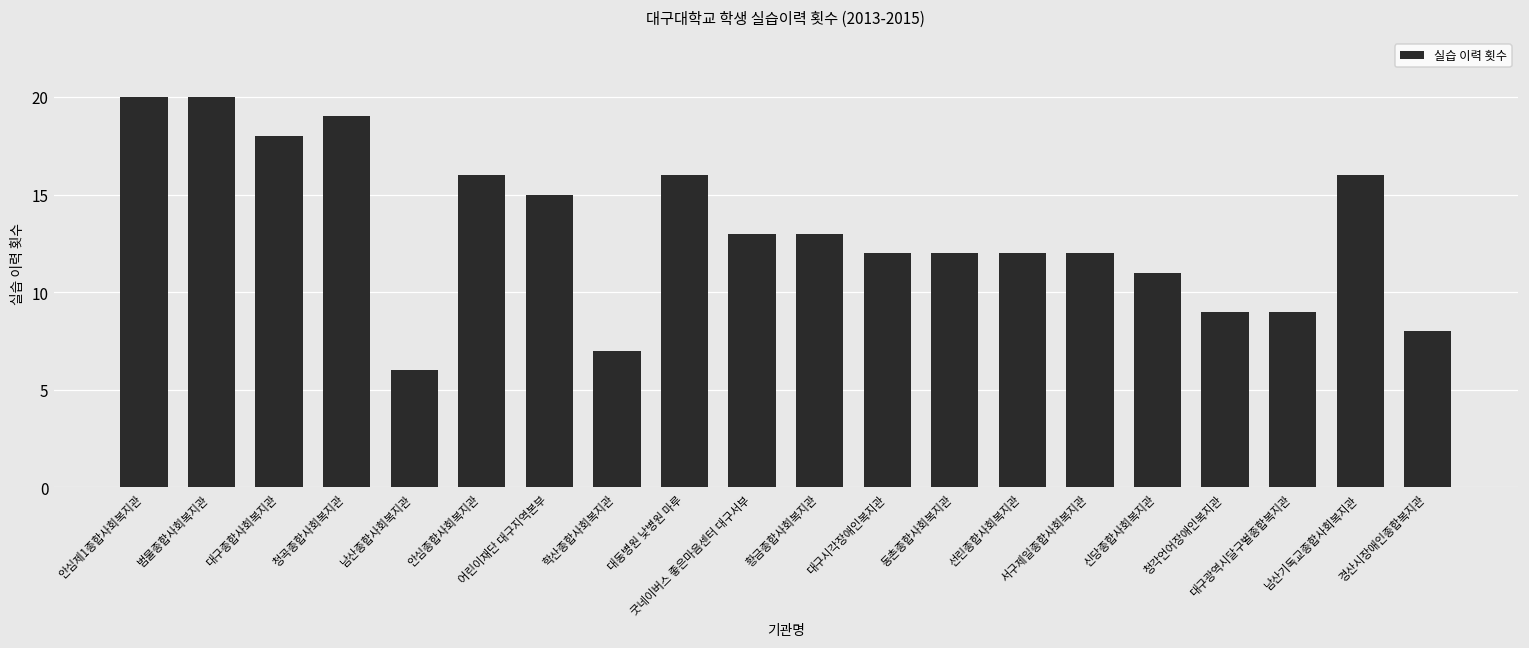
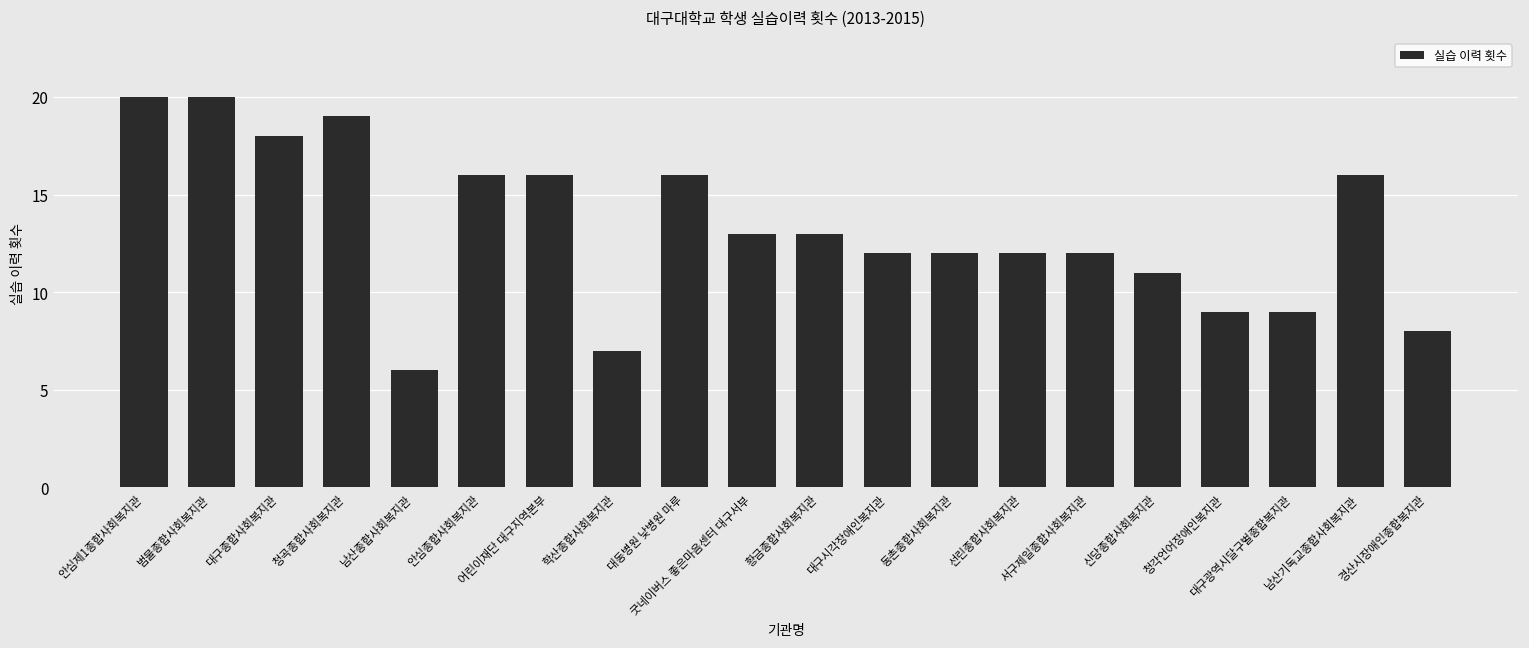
  {
    "안심제1종합사회복지관": 20,
    "범물종합사회복지관": 20,
    "대구종합사회복지관": 18,
    "청곡종합사회복지관": 19,
    "남산종합사회복지관": 6,
    "안심종합사회복지관": 16,
-   "어린이재단 대구지역본부": 15,
+   "어린이재단 대구지역본부": 16,
    "학산종합사회복지관": 7,
    "대동병원 낮병원 마루": 16,
    "굿네이버스 좋은마음센터 대구서부": 13,
    "황금종합사회복지관": 13,
    "대구시각장애인복지관": 12,
    "동촌종합사회복지관": 12,
    "선린종합사회복지관": 12,
    "서구제일종합사회복지관": 12,
    "신당종합사회복지관": 11,
    "청각언어장애인복지관": 9,
    "대구광역시달구벌종합복지관": 9,
    "남산기독교종합사회복지관": 16,
    "경산시장애인종합복지관": 8
  }
